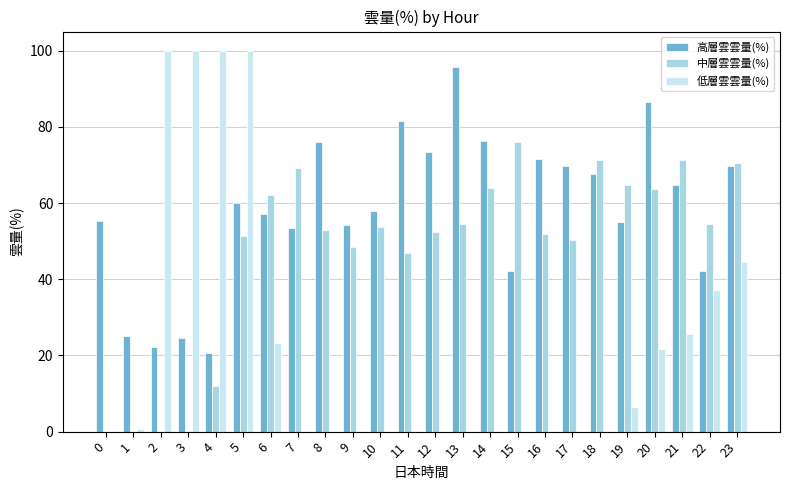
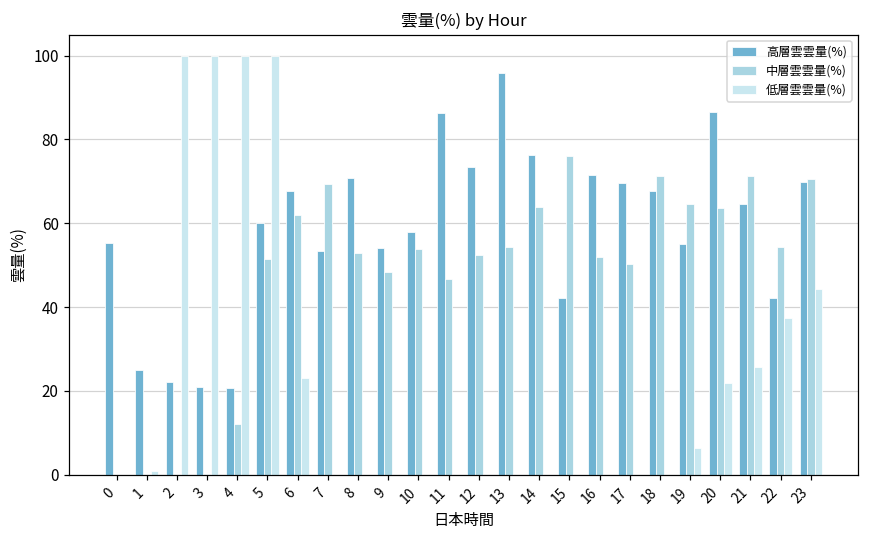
  {
    "高層雲雲量(%)": {
      "0": 55,
      "1": 25,
      "2": 22,
-     "3": 25,
+     "3": 21,
      "4": 21,
      "5": 60,
-     "6": 57,
+     "6": 68,
      "7": 54,
-     "8": 76,
+     "8": 71,
      "9": 54,
      "10": 58,
-     "11": 81,
+     "11": 86,
      "12": 74,
      "13": 96,
      "14": 76,
      "15": 42,
      "16": 72,
      "17": 70,
      "18": 68,
      "19": 55,
      "20": 87,
      "21": 65,
      "22": 42,
      "23": 70
    }
  }
